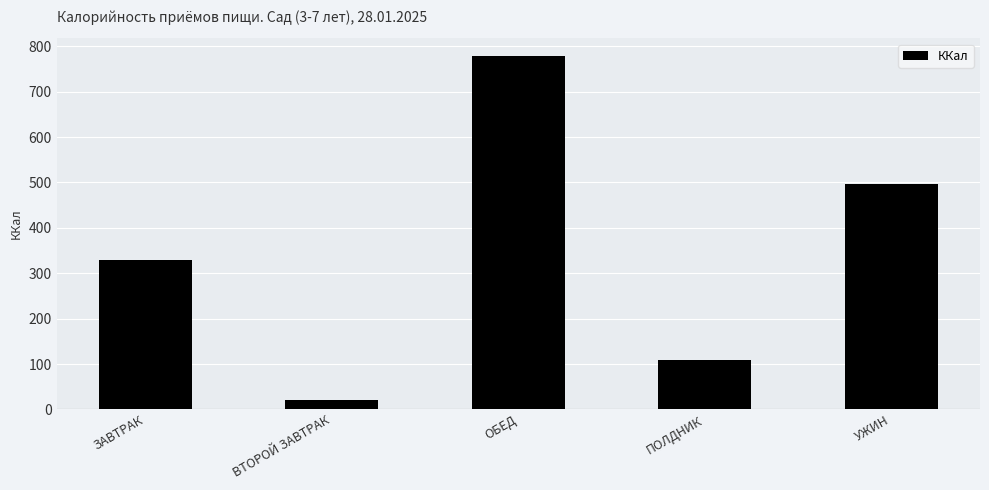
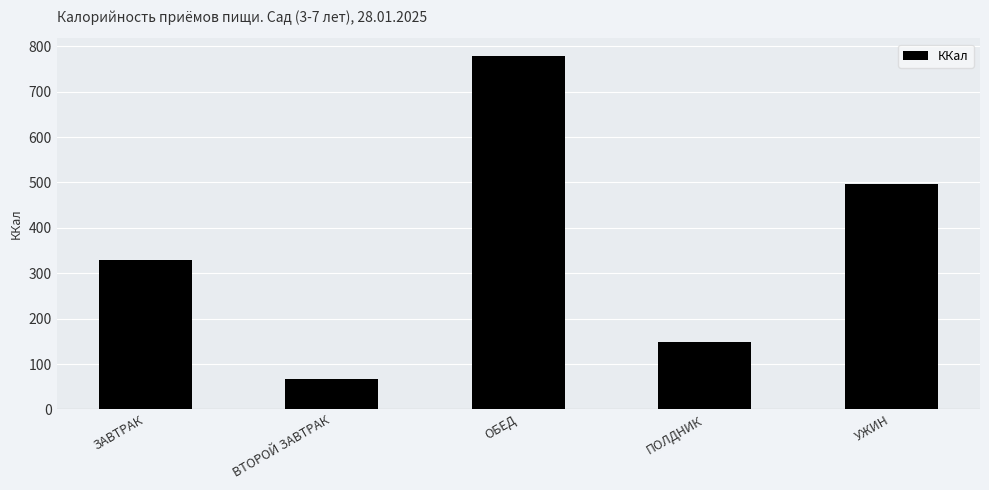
  {
    "ЗАВТРАК": 330,
-   "ВТОРОЙ ЗАВТРАК": 20,
+   "ВТОРОЙ ЗАВТРАК": 70,
    "ОБЕД": 780,
-   "ПОЛДНИК": 110,
+   "ПОЛДНИК": 150,
    "УЖИН": 500
  }
